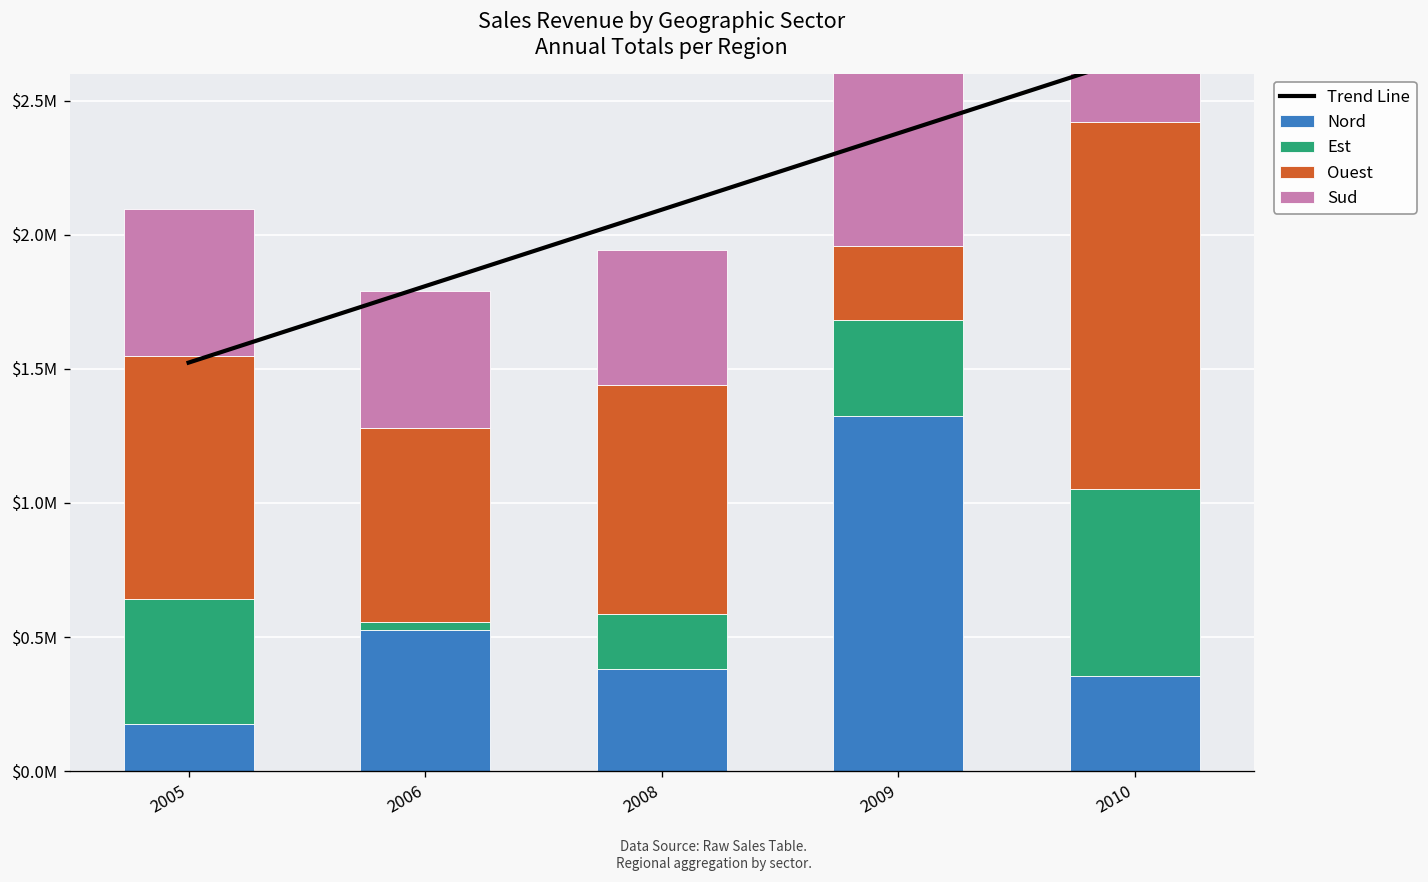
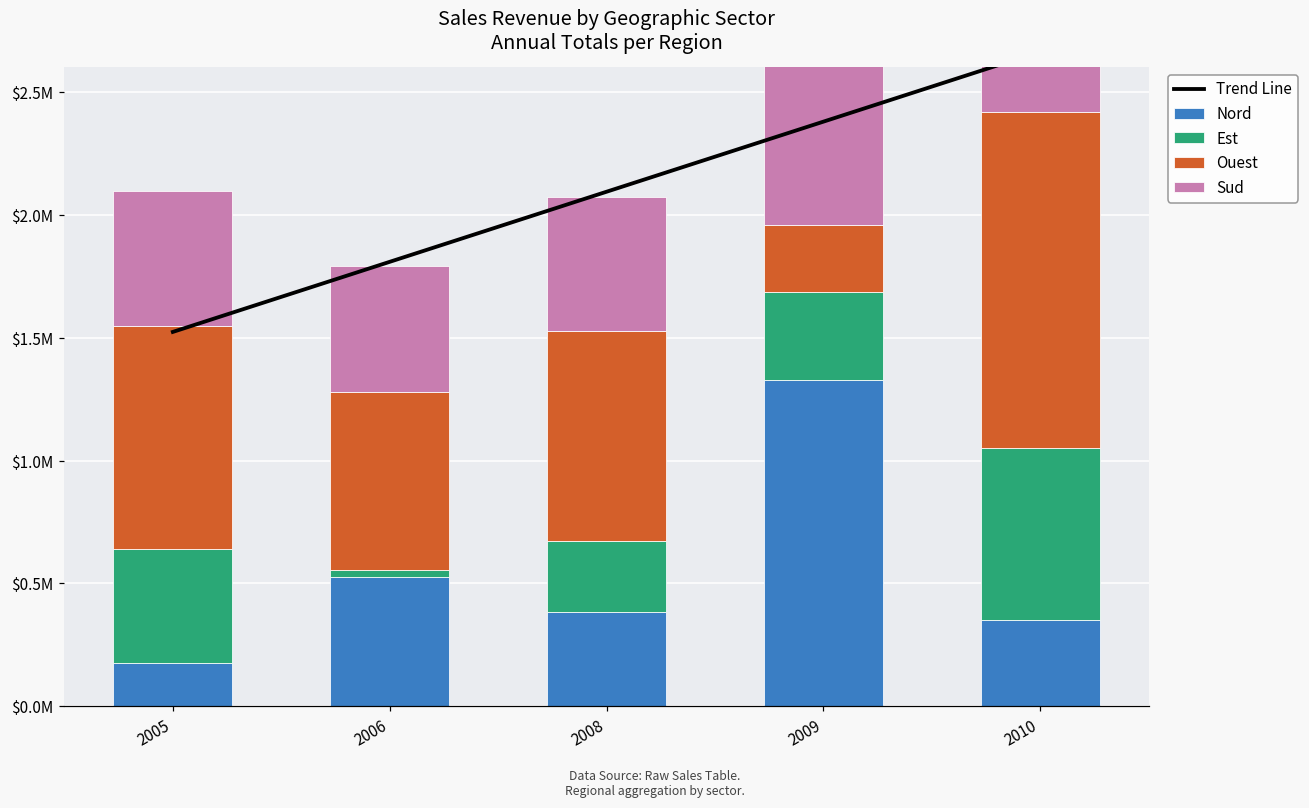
  {
    "Trend Line": {
      "2005": "$1520000",
      "2006": "$1810000",
      "2008": "$2090000",
      "2009": "$2380000"
    },
    "Nord": {
      "2005": "$180000",
      "2006": "$520000",
      "2008": "$380000",
      "2009": "$1330000",
      "2010": "$350000"
    },
    "Est": {
      "2005": "$470000",
      "2006": "$30000",
-     "2008": "$200000",
+     "2008": "$290000",
      "2009": "$360000",
      "2010": "$700000"
    },
    "Ouest": {
      "2005": "$910000",
      "2006": "$730000",
      "2008": "$850000",
      "2009": "$280000",
      "2010": "$1370000"
    },
    "Sud": {
      "2005": "$550000",
      "2006": "$510000",
-     "2008": "$500000"
+     "2008": "$540000"
    }
  }
